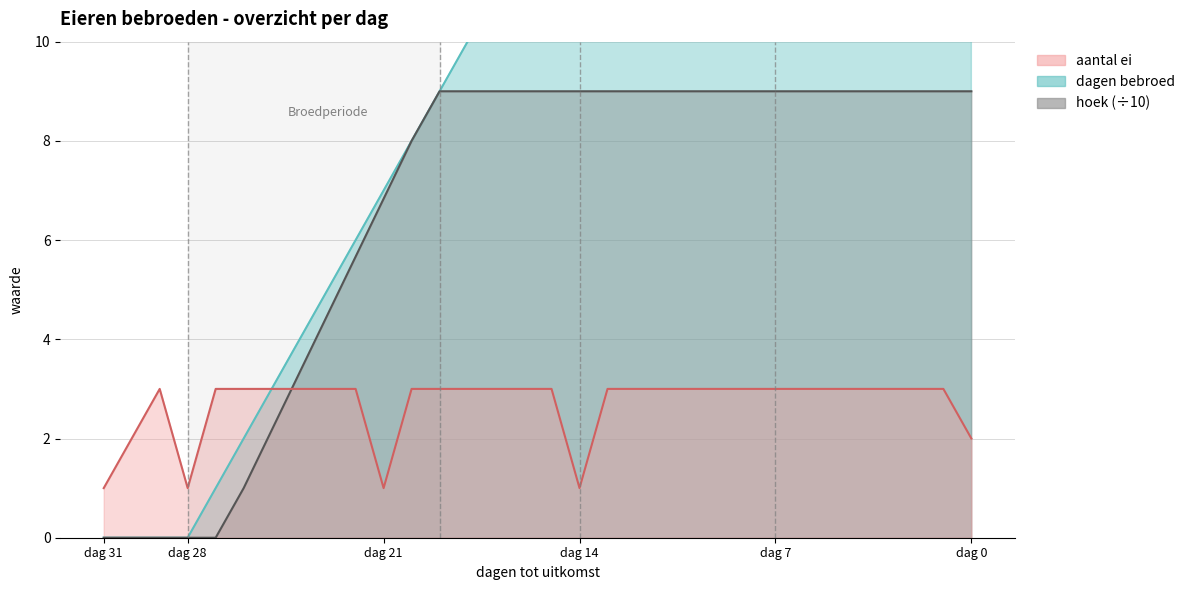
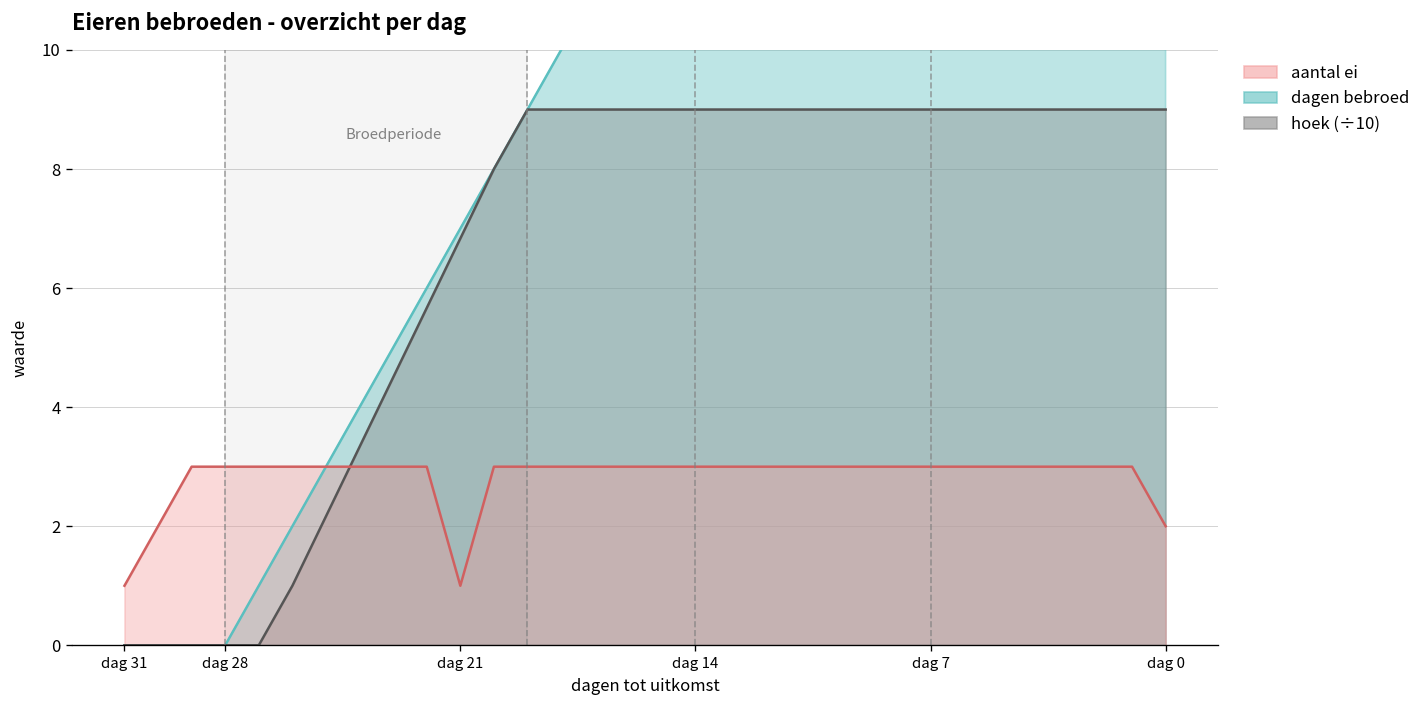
  {
    "aantal ei": {
      "dag 31": 1,
-     "dag 28": 1,
+     "dag 28": 3,
      "dag 21": 1,
-     "dag 14": 1,
+     "dag 14": 3,
      "dag 7": 3,
      "dag 0": 2
    }
  }
